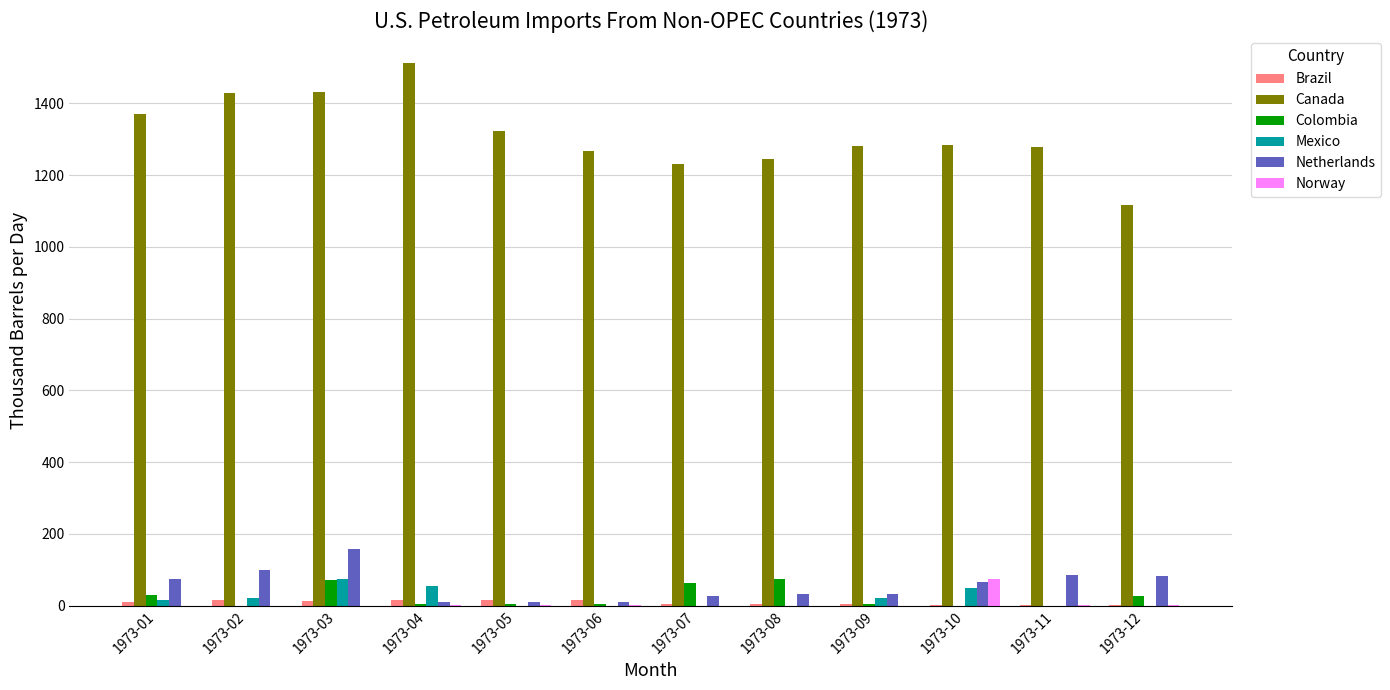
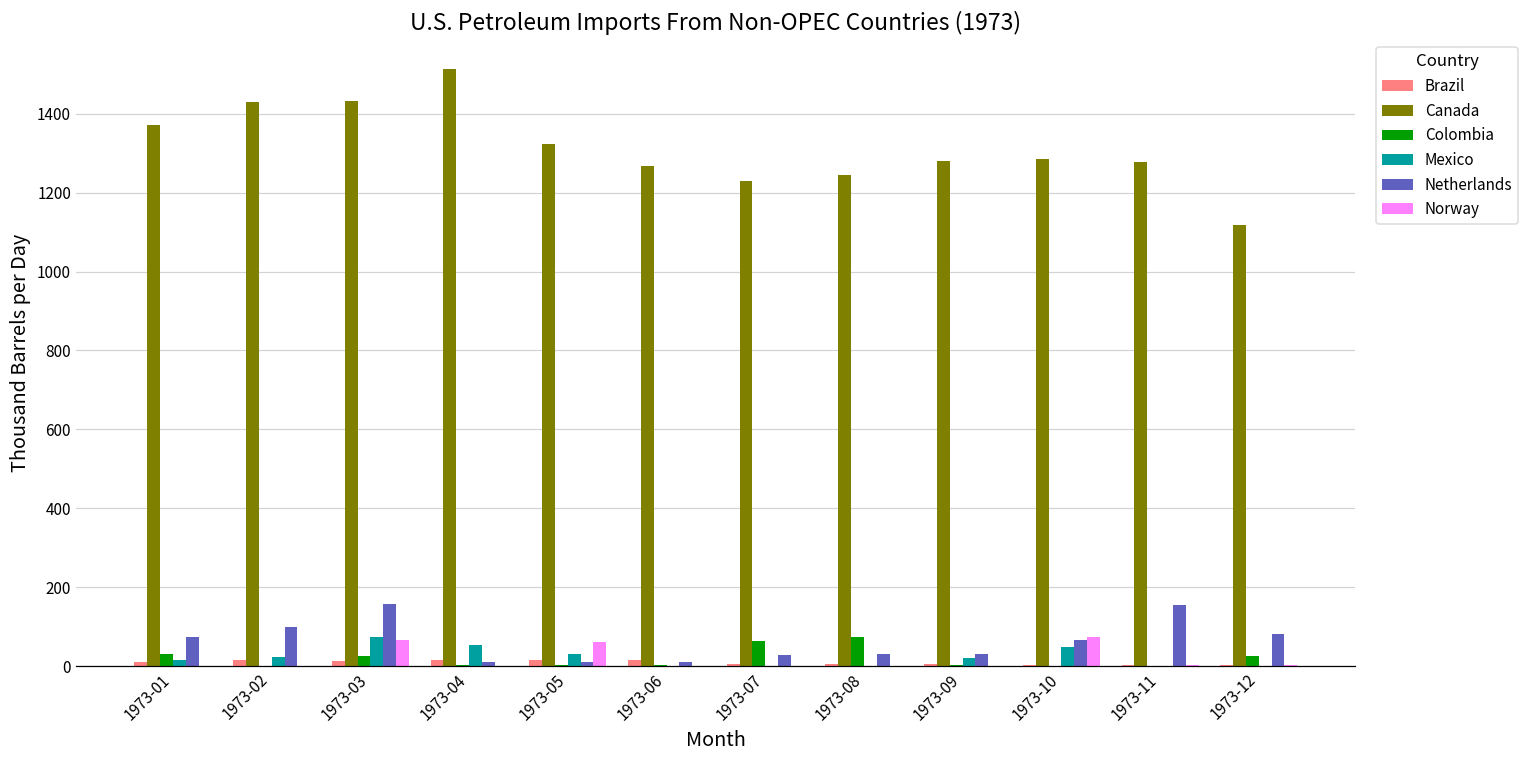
  {
    "Brazil": {
      "1973-01": 10,
      "1973-02": 20,
      "1973-03": 10,
      "1973-04": 20,
      "1973-05": 20,
      "1973-06": 20
    },
    "Canada": {
      "1973-01": 1370,
      "1973-02": 1430,
      "1973-03": 1430,
      "1973-04": 1510,
      "1973-05": 1320,
      "1973-06": 1270,
      "1973-07": 1230,
      "1973-08": 1250,
      "1973-09": 1280,
      "1973-10": 1280,
      "1973-11": 1280,
      "1973-12": 1120
    },
    "Colombia": {
      "1973-01": 30,
      "1973-02": 0,
-     "1973-03": 70,
+     "1973-03": 30,
      "1973-07": 60,
      "1973-08": 70,
      "1973-10": 0,
      "1973-11": 0,
      "1973-12": 30
    },
    "Mexico": {
      "1973-01": 20,
      "1973-02": 20,
      "1973-03": 70,
      "1973-04": 50,
-     "1973-05": 0,
+     "1973-05": 30,
      "1973-06": 0,
      "1973-07": 0,
      "1973-08": 0,
      "1973-09": 20,
      "1973-10": 50,
      "1973-11": 0,
      "1973-12": 0
    },
    "Netherlands": {
      "1973-01": 70,
      "1973-02": 100,
      "1973-03": 160,
      "1973-04": 10,
      "1973-05": 10,
      "1973-06": 10,
      "1973-07": 30,
      "1973-08": 30,
      "1973-09": 30,
      "1973-10": 70,
-     "1973-11": 90,
+     "1973-11": 160,
      "1973-12": 80
    },
    "Norway": {
      "1973-01": 0,
      "1973-02": 0,
-     "1973-03": 0,
-     "1973-05": 0,
+     "1973-03": 70,
+     "1973-05": 60,
      "1973-07": 0,
      "1973-08": 0,
      "1973-09": 0,
      "1973-10": 70
    }
  }
